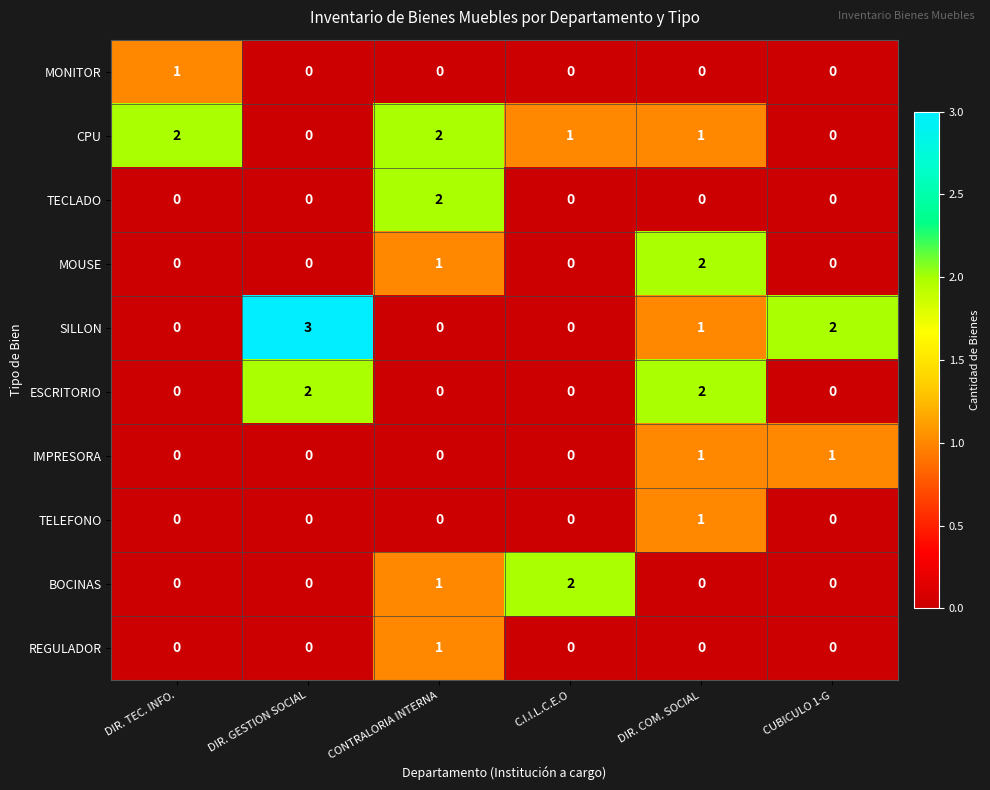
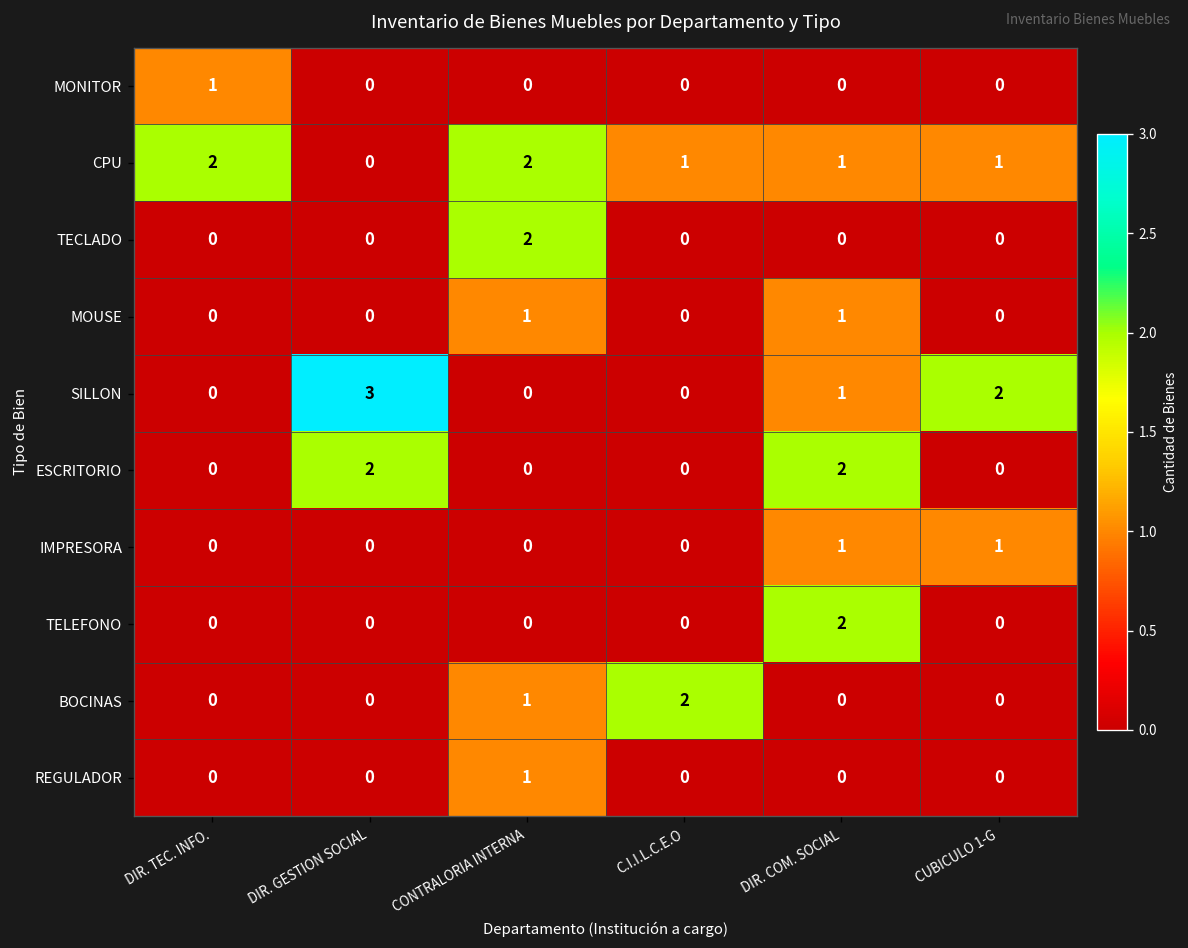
  {
    "MONITOR": {
      "DIR. TEC. INFO.": 1,
      "DIR. GESTION SOCIAL": 0,
      "CONTRALORIA INTERNA": 0,
      "C.I.I.L.C.E.O": 0,
      "DIR. COM. SOCIAL": 0,
      "CUBICULO 1-G": 0
    },
    "CPU": {
      "DIR. TEC. INFO.": 2,
      "DIR. GESTION SOCIAL": 0,
      "CONTRALORIA INTERNA": 2,
      "C.I.I.L.C.E.O": 1,
      "DIR. COM. SOCIAL": 1,
-     "CUBICULO 1-G": 0
+     "CUBICULO 1-G": 1
    },
    "TECLADO": {
      "DIR. TEC. INFO.": 0,
      "DIR. GESTION SOCIAL": 0,
      "CONTRALORIA INTERNA": 2,
      "C.I.I.L.C.E.O": 0,
      "DIR. COM. SOCIAL": 0,
      "CUBICULO 1-G": 0
    },
    "MOUSE": {
      "DIR. TEC. INFO.": 0,
      "DIR. GESTION SOCIAL": 0,
      "CONTRALORIA INTERNA": 1,
      "C.I.I.L.C.E.O": 0,
-     "DIR. COM. SOCIAL": 2,
+     "DIR. COM. SOCIAL": 1,
      "CUBICULO 1-G": 0
    },
    "SILLON": {
      "DIR. TEC. INFO.": 0,
      "DIR. GESTION SOCIAL": 3,
      "CONTRALORIA INTERNA": 0,
      "C.I.I.L.C.E.O": 0,
      "DIR. COM. SOCIAL": 1,
      "CUBICULO 1-G": 2
    },
    "ESCRITORIO": {
      "DIR. TEC. INFO.": 0,
      "DIR. GESTION SOCIAL": 2,
      "CONTRALORIA INTERNA": 0,
      "C.I.I.L.C.E.O": 0,
      "DIR. COM. SOCIAL": 2,
      "CUBICULO 1-G": 0
    },
    "IMPRESORA": {
      "DIR. TEC. INFO.": 0,
      "DIR. GESTION SOCIAL": 0,
      "CONTRALORIA INTERNA": 0,
      "C.I.I.L.C.E.O": 0,
      "DIR. COM. SOCIAL": 1,
      "CUBICULO 1-G": 1
    },
    "TELEFONO": {
      "DIR. TEC. INFO.": 0,
      "DIR. GESTION SOCIAL": 0,
      "CONTRALORIA INTERNA": 0,
      "C.I.I.L.C.E.O": 0,
-     "DIR. COM. SOCIAL": 1,
+     "DIR. COM. SOCIAL": 2,
      "CUBICULO 1-G": 0
    },
    "BOCINAS": {
      "DIR. TEC. INFO.": 0,
      "DIR. GESTION SOCIAL": 0,
      "CONTRALORIA INTERNA": 1,
      "C.I.I.L.C.E.O": 2,
      "DIR. COM. SOCIAL": 0,
      "CUBICULO 1-G": 0
    },
    "REGULADOR": {
      "DIR. TEC. INFO.": 0,
      "DIR. GESTION SOCIAL": 0,
      "CONTRALORIA INTERNA": 1,
      "C.I.I.L.C.E.O": 0,
      "DIR. COM. SOCIAL": 0,
      "CUBICULO 1-G": 0
    }
  }
